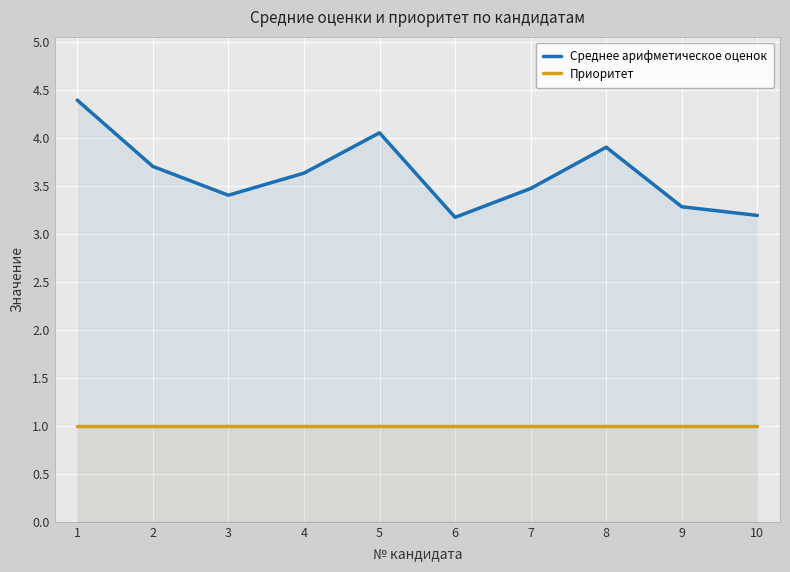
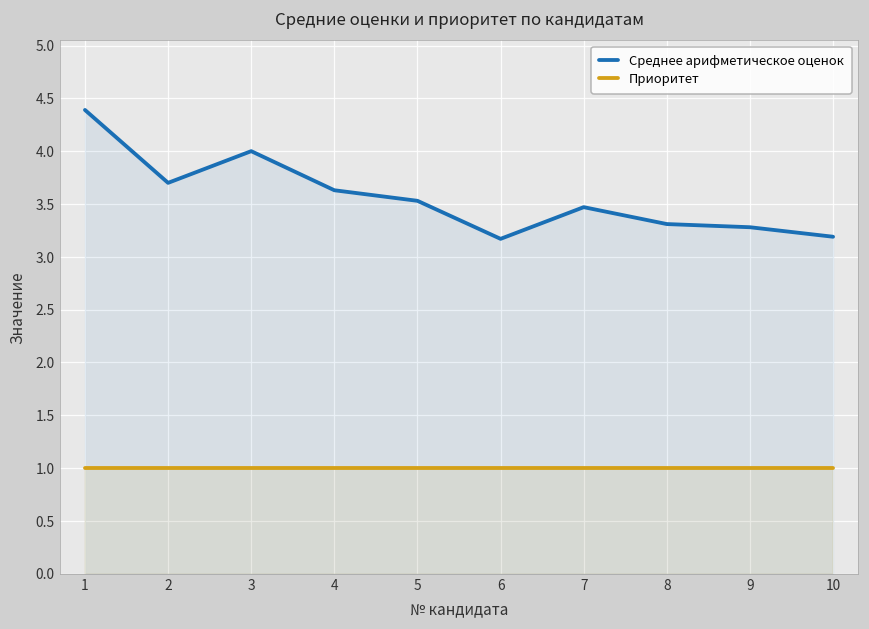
  {
    "Среднее арифметическое оценок": {
      "1": 4.4,
      "2": 3.7,
-     "3": 3.4,
+     "3": 4.0,
      "4": 3.6,
-     "5": 4.1,
+     "5": 3.5,
      "6": 3.2,
      "7": 3.5,
-     "8": 3.9,
+     "8": 3.3,
      "9": 3.3,
      "10": 3.2
    },
    "Приоритет": {
      "1": 1.0,
      "2": 1.0,
      "3": 1.0,
      "4": 1.0,
      "5": 1.0,
      "6": 1.0,
      "7": 1.0,
      "8": 1.0,
      "9": 1.0,
      "10": 1.0
    }
  }
